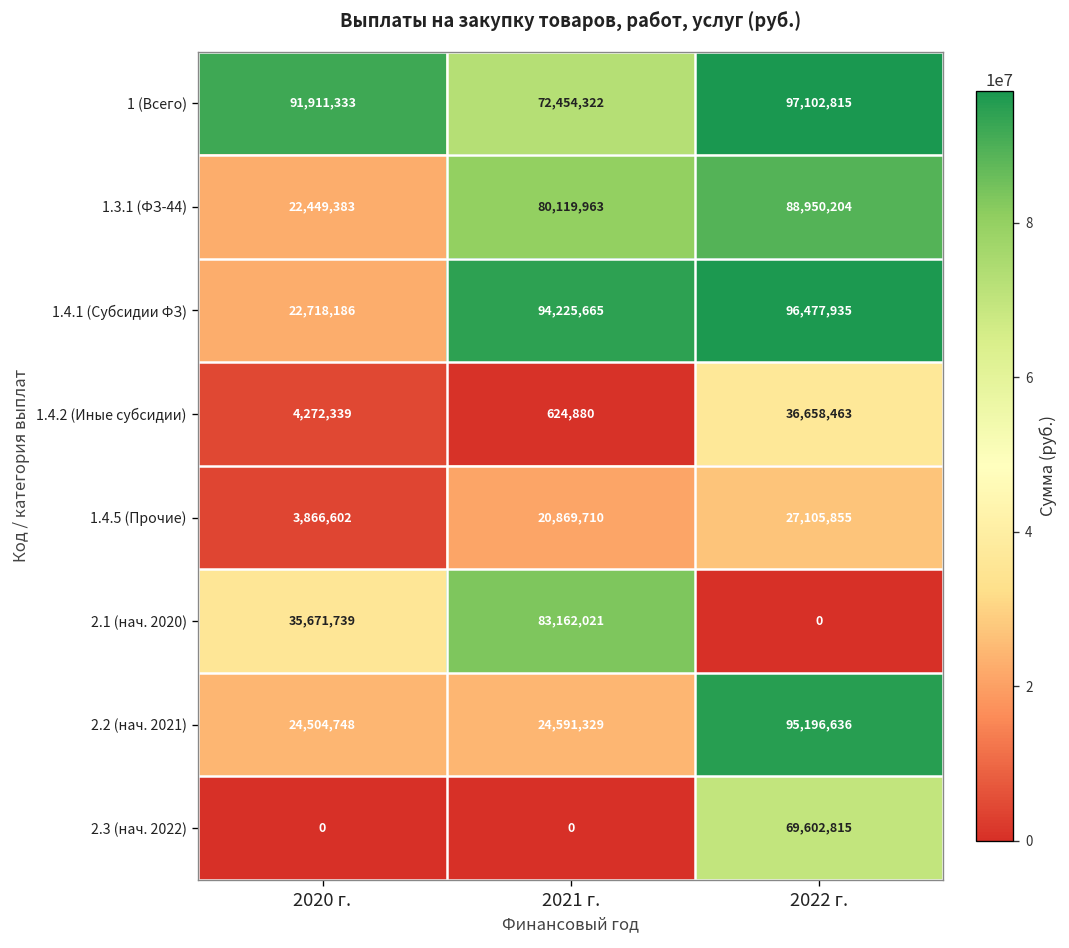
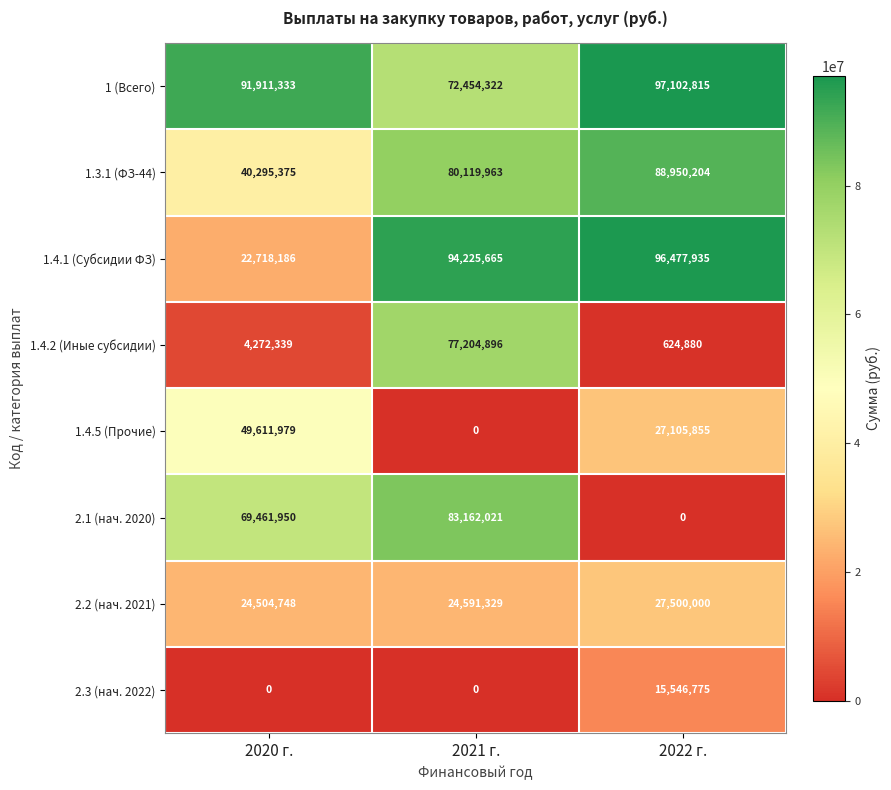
  {
    "1 (Всего)": {
      "2020 г.": "91,911,333",
      "2021 г.": "72,454,322",
      "2022 г.": "97,102,815"
    },
    "1.3.1 (ФЗ-44)": {
-     "2020 г.": "22,449,383",
+     "2020 г.": "40,295,375",
      "2021 г.": "80,119,963",
      "2022 г.": "88,950,204"
    },
    "1.4.1 (Субсидии ФЗ)": {
      "2020 г.": "22,718,186",
      "2021 г.": "94,225,665",
      "2022 г.": "96,477,935"
    },
    "1.4.2 (Иные субсидии)": {
      "2020 г.": "4,272,339",
-     "2021 г.": "624,880",
-     "2022 г.": "36,658,463"
+     "2021 г.": "77,204,896",
+     "2022 г.": "624,880"
    },
    "1.4.5 (Прочие)": {
-     "2020 г.": "3,866,602",
-     "2021 г.": "20,869,710",
+     "2020 г.": "49,611,979",
+     "2021 г.": "0",
      "2022 г.": "27,105,855"
    },
    "2.1 (нач. 2020)": {
-     "2020 г.": "35,671,739",
+     "2020 г.": "69,461,950",
      "2021 г.": "83,162,021",
      "2022 г.": "0"
    },
    "2.2 (нач. 2021)": {
      "2020 г.": "24,504,748",
      "2021 г.": "24,591,329",
-     "2022 г.": "95,196,636"
+     "2022 г.": "27,500,000"
    },
    "2.3 (нач. 2022)": {
      "2020 г.": "0",
      "2021 г.": "0",
-     "2022 г.": "69,602,815"
+     "2022 г.": "15,546,775"
    }
  }
